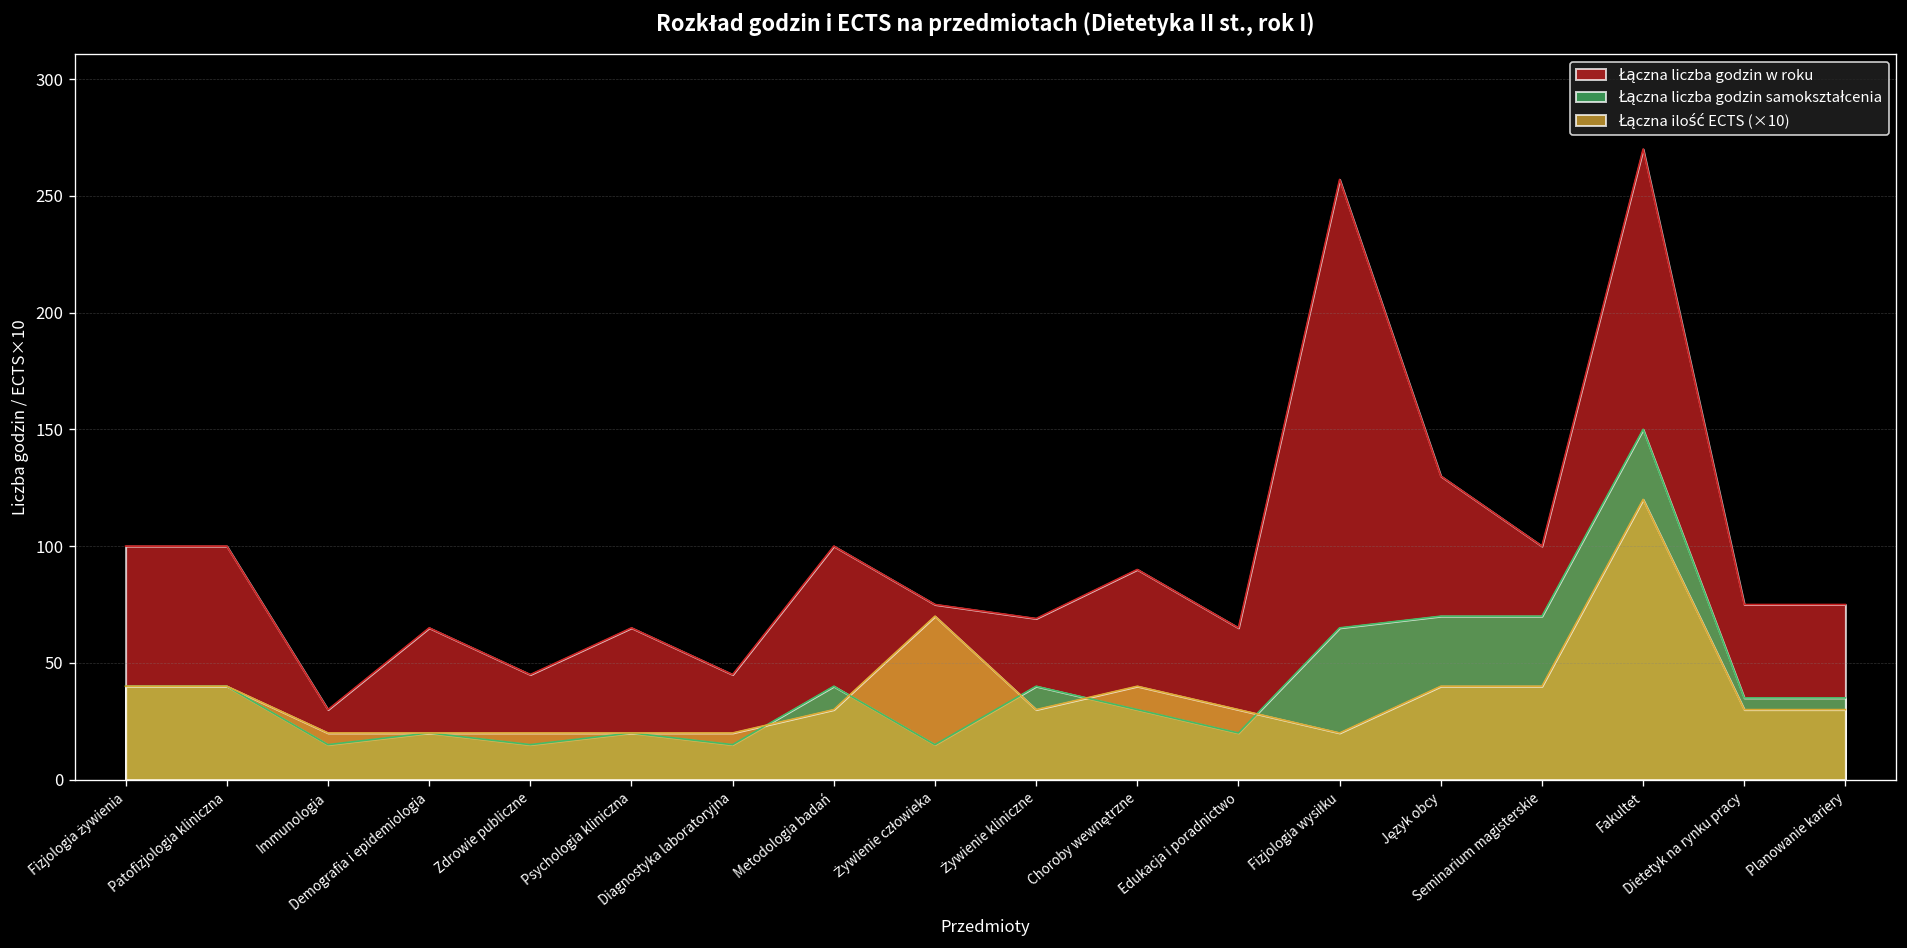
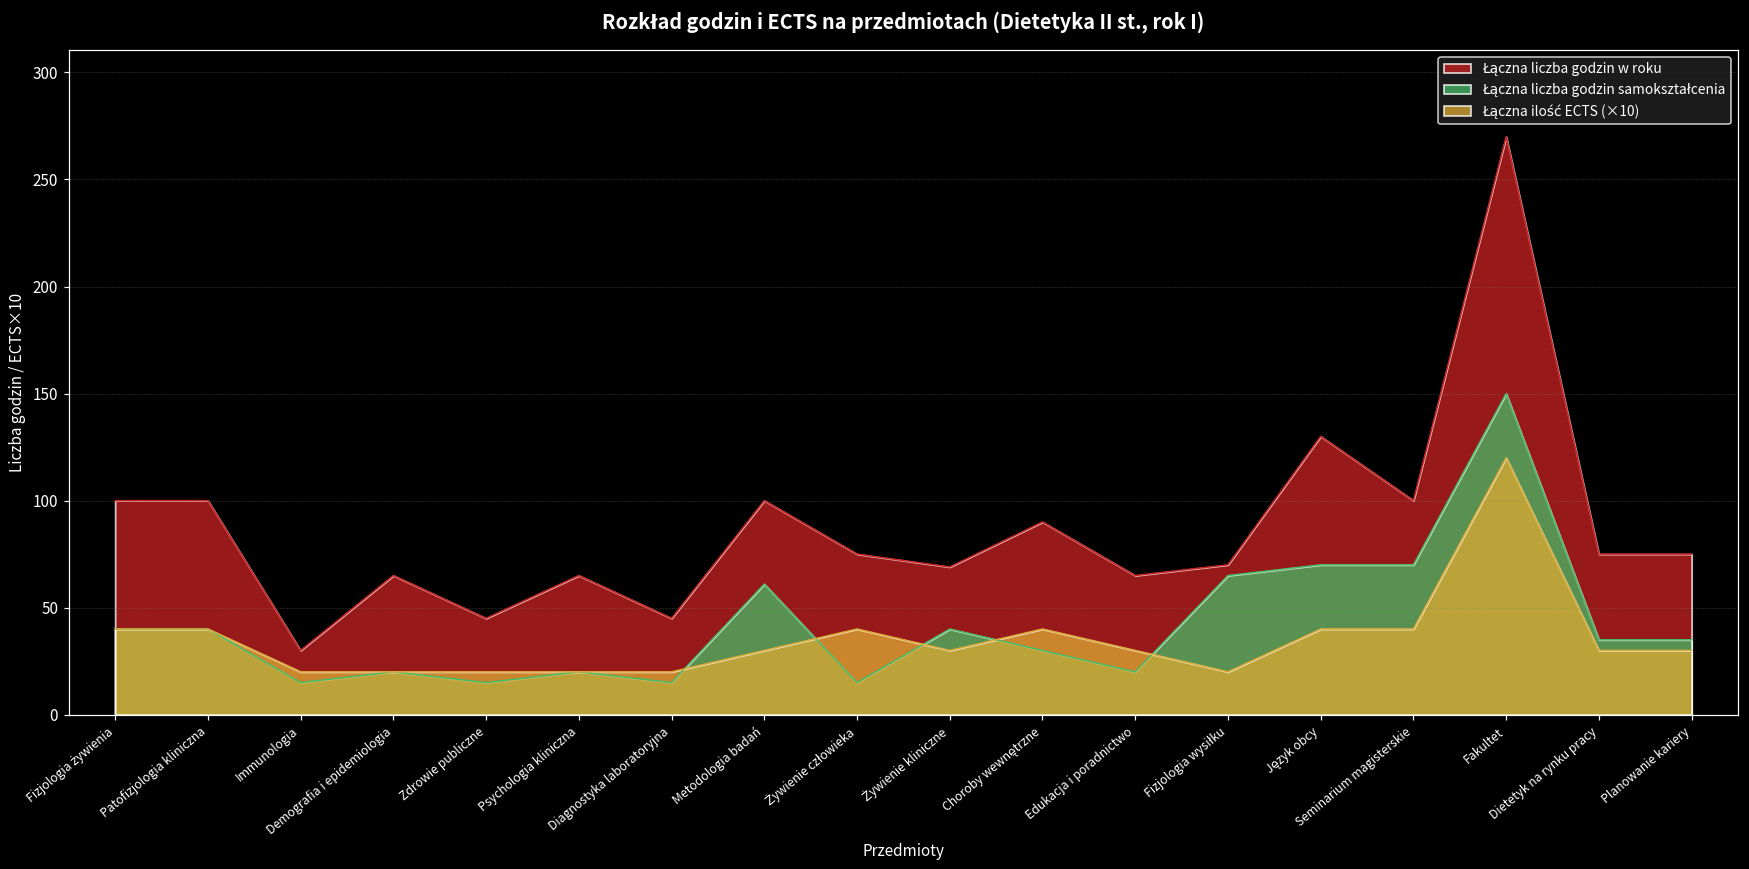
  {
    "Łączna liczba godzin w roku": {
      "Fizjologia żywienia": 100,
      "Patofizjologia kliniczna": 100,
      "Immunologia": 30,
      "Demografia i epidemiologia": 65,
      "Zdrowie publiczne": 45,
      "Psychologia kliniczna": 65,
      "Diagnostyka laboratoryjna": 45,
      "Metodologia badań": 100,
      "Żywienie człowieka": 75,
      "Żywienie kliniczne": 69,
      "Choroby wewnętrzne": 90,
      "Edukacja i poradnictwo": 65,
-     "Fizjologia wysiłku": 257,
+     "Fizjologia wysiłku": 70,
      "Język obcy": 130,
      "Seminarium magisterskie": 100,
      "Fakultet": 270,
      "Dietetyk na rynku pracy": 75,
      "Planowanie kariery": 75
    },
    "Łączna liczba godzin samokształcenia": {
      "Immunologia": 15,
      "Zdrowie publiczne": 15,
      "Diagnostyka laboratoryjna": 15,
-     "Metodologia badań": 40,
+     "Metodologia badań": 61,
      "Żywienie człowieka": 15,
      "Żywienie kliniczne": 40,
      "Choroby wewnętrzne": 30,
      "Edukacja i poradnictwo": 20,
      "Fizjologia wysiłku": 65,
      "Język obcy": 70,
      "Seminarium magisterskie": 70,
      "Fakultet": 150,
      "Dietetyk na rynku pracy": 35,
      "Planowanie kariery": 35
    },
    "Łączna ilość ECTS (×10)": {
      "Immunologia": 20,
      "Zdrowie publiczne": 20,
      "Diagnostyka laboratoryjna": 20,
      "Metodologia badań": 30,
-     "Żywienie człowieka": 70,
+     "Żywienie człowieka": 40,
      "Żywienie kliniczne": 30,
      "Choroby wewnętrzne": 40,
      "Edukacja i poradnictwo": 30,
      "Fizjologia wysiłku": 20,
      "Język obcy": 40,
      "Seminarium magisterskie": 40,
      "Fakultet": 120,
      "Dietetyk na rynku pracy": 30,
      "Planowanie kariery": 30
    }
  }
